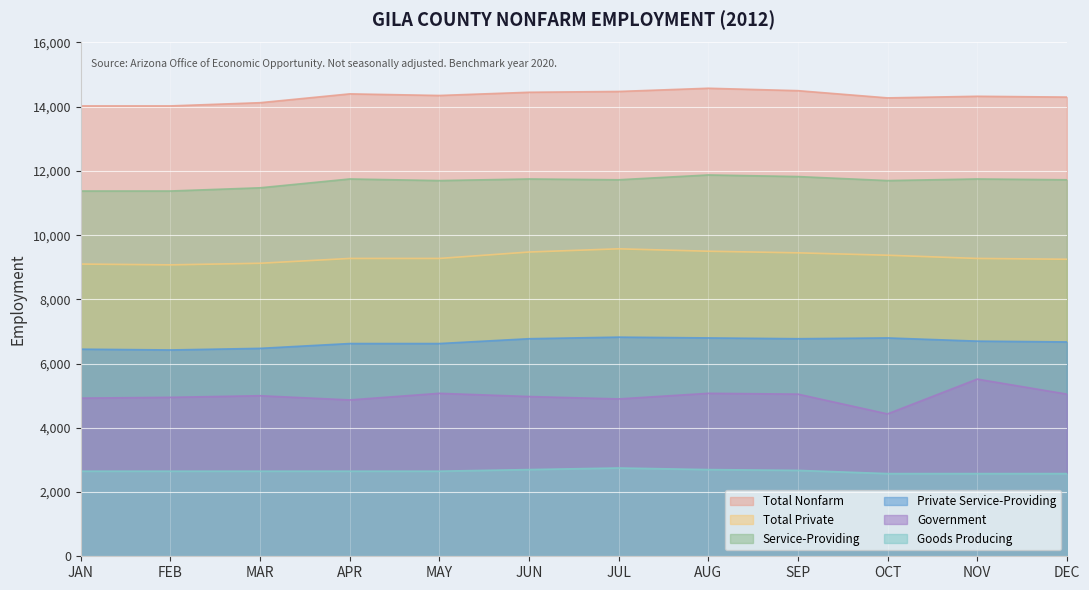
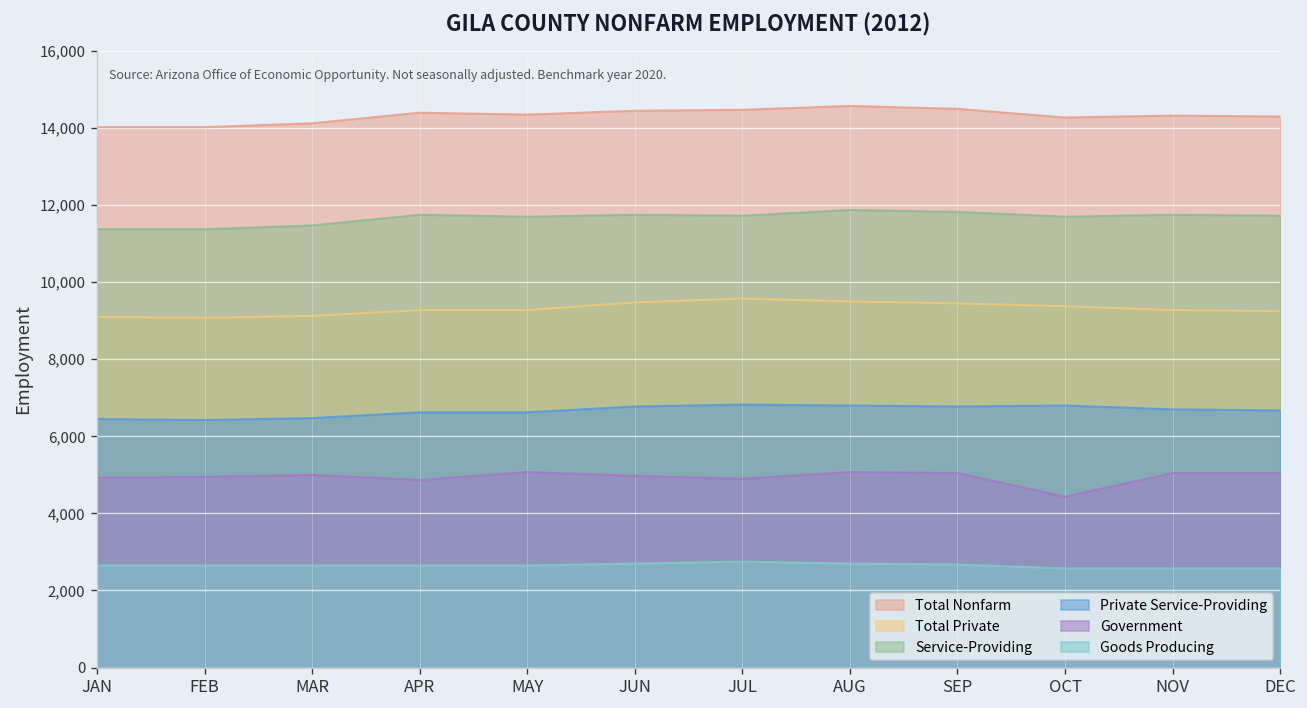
  {
    "Government": {
      "JAN": "4,900",
      "FEB": "5,000",
      "MAR": "5,000",
      "APR": "4,900",
      "MAY": "5,100",
      "JUN": "5,000",
      "JUL": "4,900",
      "AUG": "5,100",
      "SEP": "5,100",
      "OCT": "4,400",
-     "NOV": "5,500",
+     "NOV": "5,100",
      "DEC": "5,100"
    }
  }
